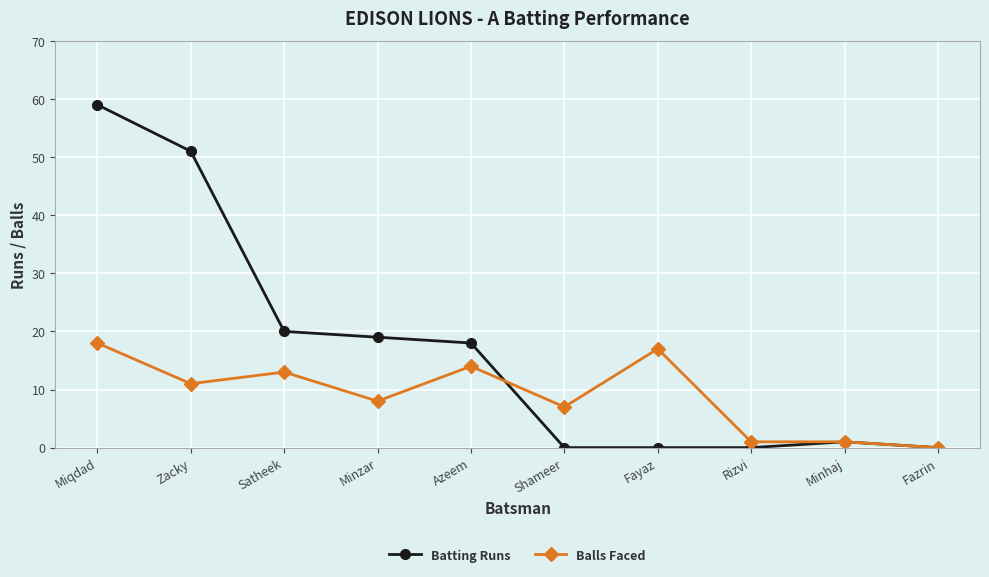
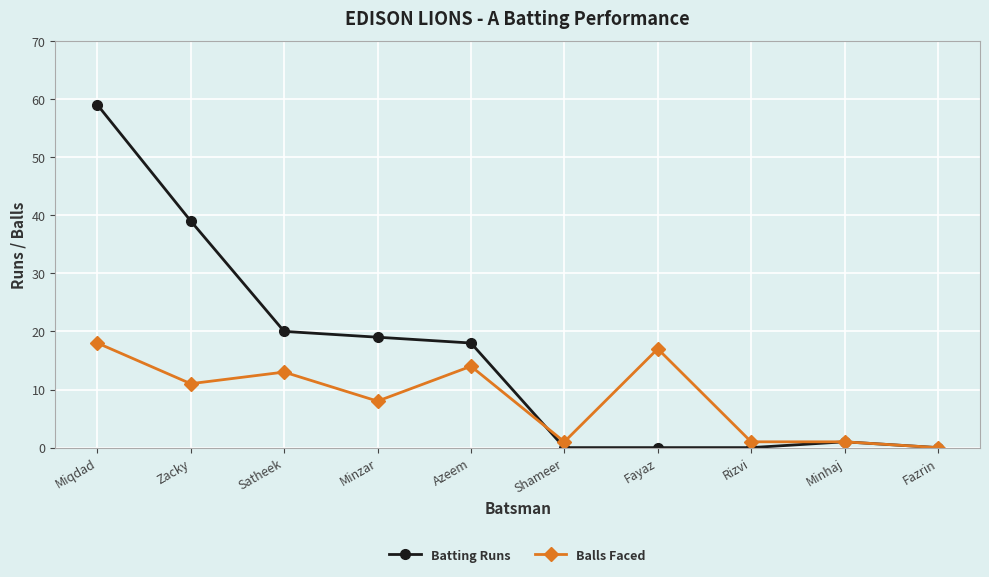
  {
    "Batting Runs": {
      "Miqdad": 59,
-     "Zacky": 51,
+     "Zacky": 39,
      "Satheek": 20,
      "Minzar": 19,
      "Azeem": 18,
      "Shameer": 0,
      "Fayaz": 0,
      "Rizvi": 0
    },
    "Balls Faced": {
      "Miqdad": 18,
      "Zacky": 11,
      "Satheek": 13,
      "Minzar": 8,
      "Azeem": 14,
-     "Shameer": 7,
+     "Shameer": 1,
      "Fayaz": 17,
      "Rizvi": 1
    }
  }
